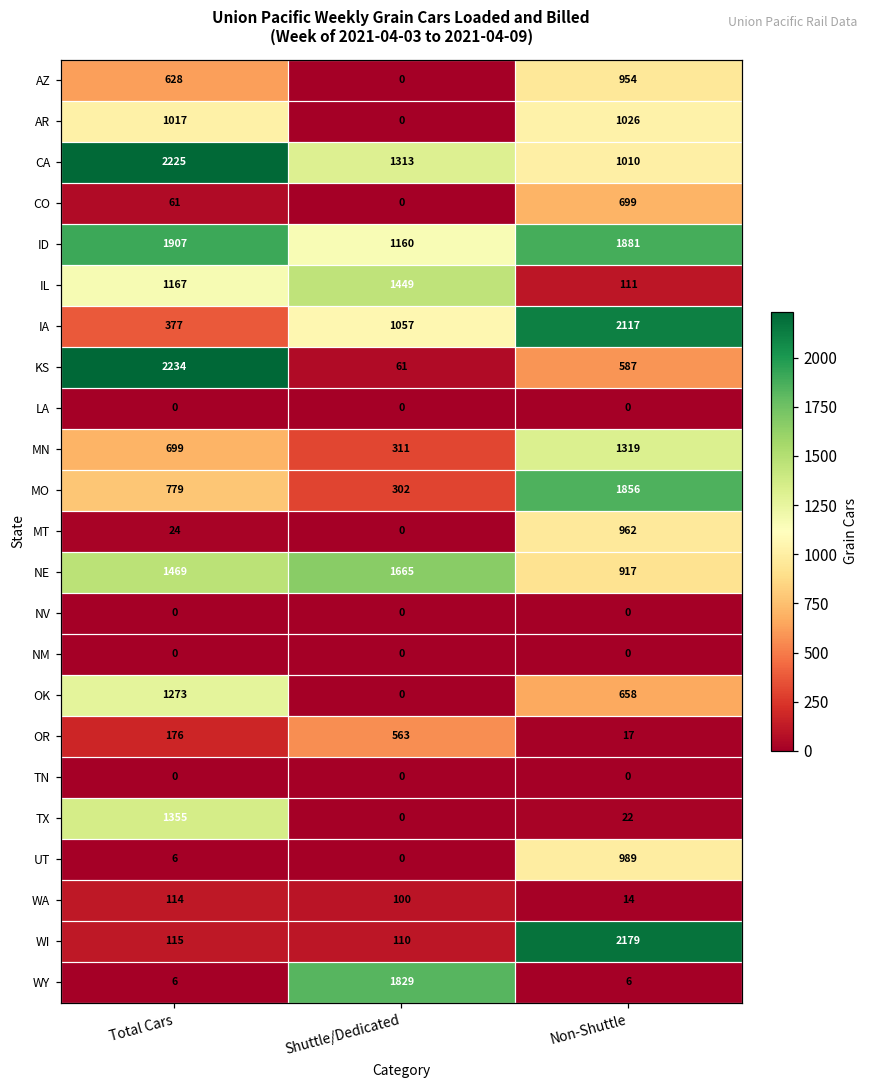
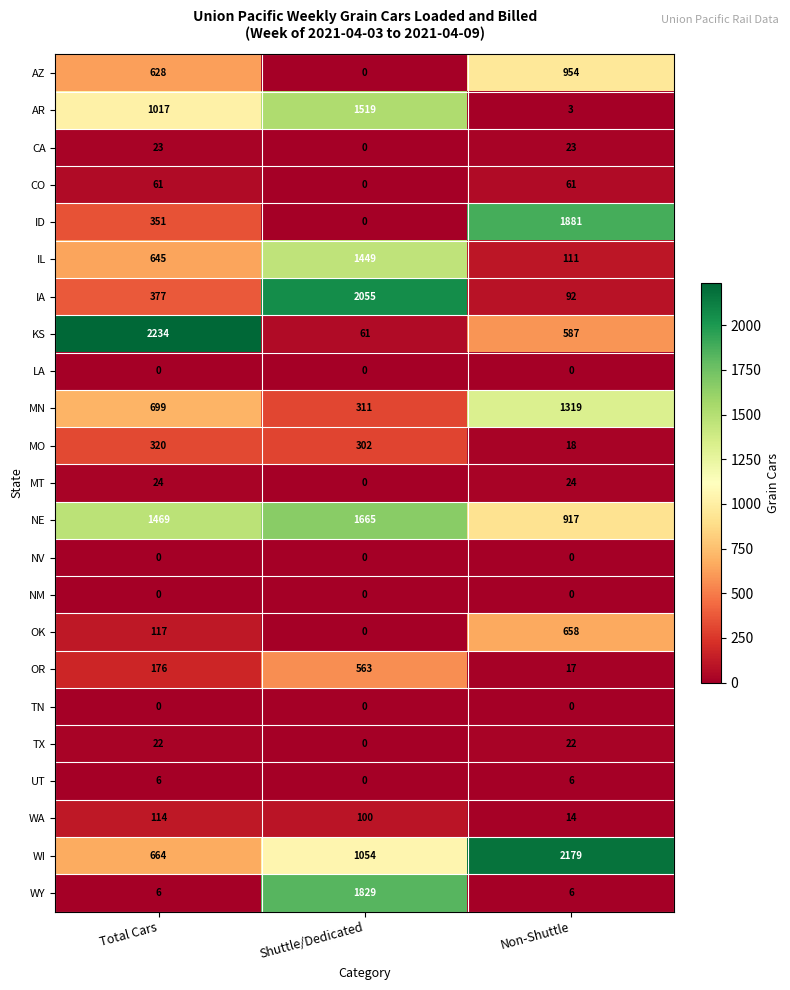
  {
    "AZ": {
      "Total Cars": 628,
      "Shuttle/Dedicated": 0,
      "Non-Shuttle": 954
    },
    "AR": {
      "Total Cars": 1017,
-     "Shuttle/Dedicated": 0,
-     "Non-Shuttle": 1026
+     "Shuttle/Dedicated": 1519,
+     "Non-Shuttle": 3
    },
    "CA": {
-     "Total Cars": 2225,
-     "Shuttle/Dedicated": 1313,
-     "Non-Shuttle": 1010
+     "Total Cars": 23,
+     "Shuttle/Dedicated": 0,
+     "Non-Shuttle": 23
    },
    "CO": {
      "Total Cars": 61,
      "Shuttle/Dedicated": 0,
-     "Non-Shuttle": 699
+     "Non-Shuttle": 61
    },
    "ID": {
-     "Total Cars": 1907,
-     "Shuttle/Dedicated": 1160,
+     "Total Cars": 351,
+     "Shuttle/Dedicated": 0,
      "Non-Shuttle": 1881
    },
    "IL": {
-     "Total Cars": 1167,
+     "Total Cars": 645,
      "Shuttle/Dedicated": 1449,
      "Non-Shuttle": 111
    },
    "IA": {
      "Total Cars": 377,
-     "Shuttle/Dedicated": 1057,
-     "Non-Shuttle": 2117
+     "Shuttle/Dedicated": 2055,
+     "Non-Shuttle": 92
    },
    "KS": {
      "Total Cars": 2234,
      "Shuttle/Dedicated": 61,
      "Non-Shuttle": 587
    },
    "LA": {
      "Total Cars": 0,
      "Shuttle/Dedicated": 0,
      "Non-Shuttle": 0
    },
    "MN": {
      "Total Cars": 699,
      "Shuttle/Dedicated": 311,
      "Non-Shuttle": 1319
    },
    "MO": {
-     "Total Cars": 779,
+     "Total Cars": 320,
      "Shuttle/Dedicated": 302,
-     "Non-Shuttle": 1856
+     "Non-Shuttle": 18
    },
    "MT": {
      "Total Cars": 24,
      "Shuttle/Dedicated": 0,
-     "Non-Shuttle": 962
+     "Non-Shuttle": 24
    },
    "NE": {
      "Total Cars": 1469,
      "Shuttle/Dedicated": 1665,
      "Non-Shuttle": 917
    },
    "NV": {
      "Total Cars": 0,
      "Shuttle/Dedicated": 0,
      "Non-Shuttle": 0
    },
    "NM": {
      "Total Cars": 0,
      "Shuttle/Dedicated": 0,
      "Non-Shuttle": 0
    },
    "OK": {
-     "Total Cars": 1273,
+     "Total Cars": 117,
      "Shuttle/Dedicated": 0,
      "Non-Shuttle": 658
    },
    "OR": {
      "Total Cars": 176,
      "Shuttle/Dedicated": 563,
      "Non-Shuttle": 17
    },
    "TN": {
      "Total Cars": 0,
      "Shuttle/Dedicated": 0,
      "Non-Shuttle": 0
    },
    "TX": {
-     "Total Cars": 1355,
+     "Total Cars": 22,
      "Shuttle/Dedicated": 0,
      "Non-Shuttle": 22
    },
    "UT": {
      "Total Cars": 6,
      "Shuttle/Dedicated": 0,
-     "Non-Shuttle": 989
+     "Non-Shuttle": 6
    },
    "WA": {
      "Total Cars": 114,
      "Shuttle/Dedicated": 100,
      "Non-Shuttle": 14
    },
    "WI": {
-     "Total Cars": 115,
-     "Shuttle/Dedicated": 110,
+     "Total Cars": 664,
+     "Shuttle/Dedicated": 1054,
      "Non-Shuttle": 2179
    },
    "WY": {
      "Total Cars": 6,
      "Shuttle/Dedicated": 1829,
      "Non-Shuttle": 6
    }
  }
